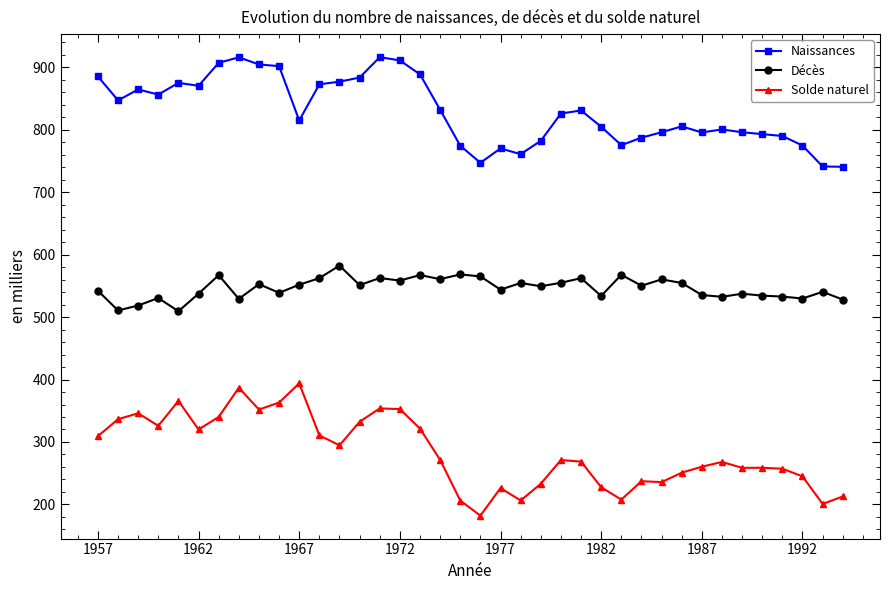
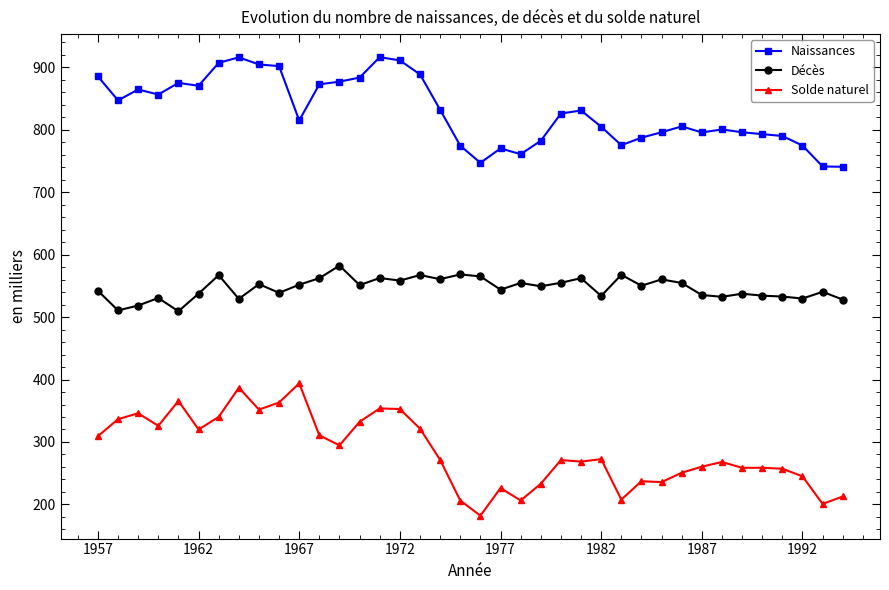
  {
    "Naissances": {
      "1957": 890,
      "1962": 870,
      "1967": 820,
      "1972": 910,
      "1977": 770,
      "1982": 800,
      "1987": 800,
      "1992": 770
    },
    "Décès": {
      "1957": 540,
      "1962": 540,
      "1967": 550,
      "1972": 560,
      "1977": 540,
      "1982": 530,
      "1987": 540,
      "1992": 530
    },
    "Solde naturel": {
      "1957": 310,
      "1962": 320,
      "1967": 390,
      "1972": 350,
      "1977": 230,
-     "1982": 230,
+     "1982": 270,
      "1987": 260,
      "1992": 240
    }
  }
